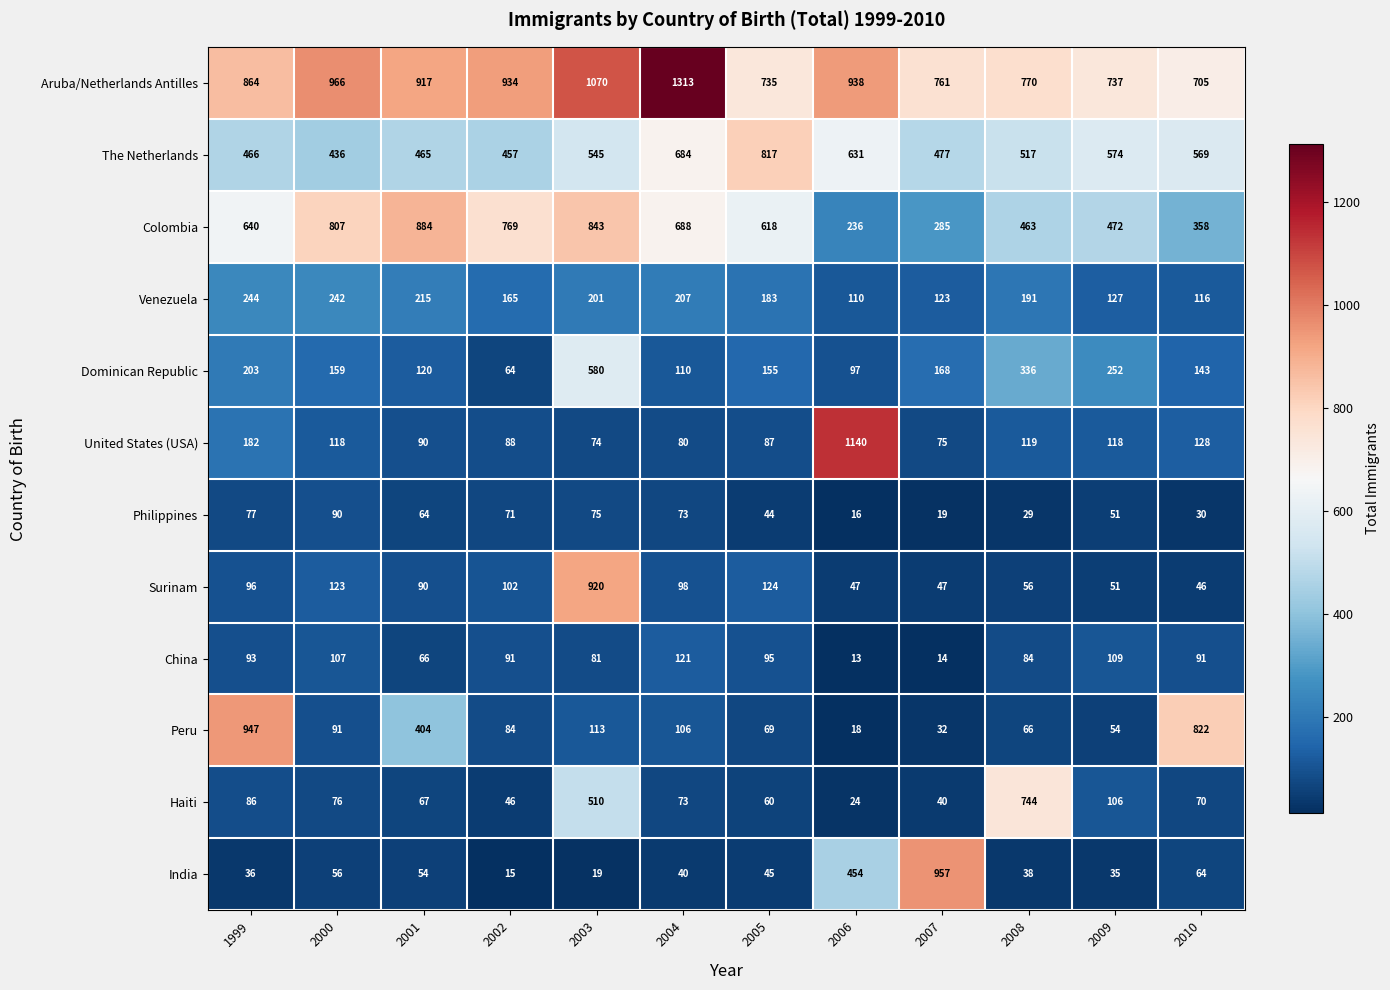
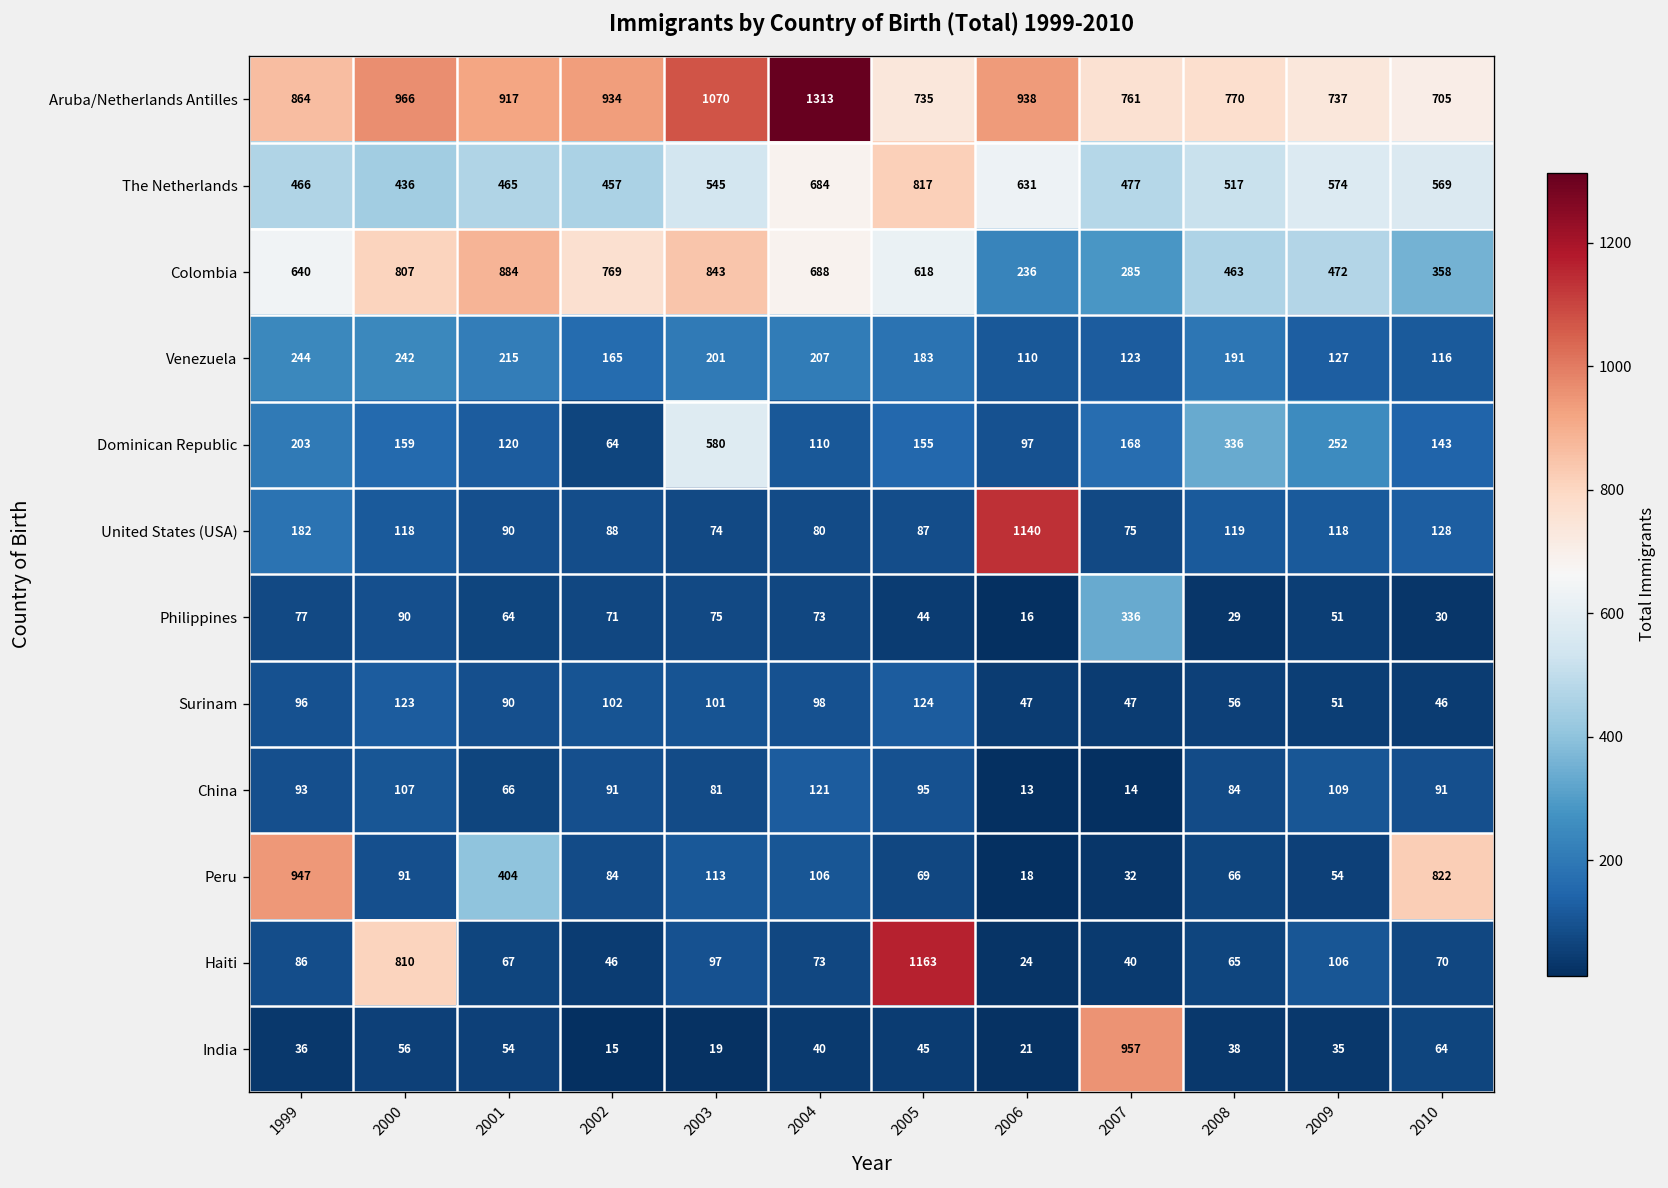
  {
    "Aruba/Netherlands Antilles": {
      "1999": 864,
      "2000": 966,
      "2001": 917,
      "2002": 934,
      "2003": 1070,
      "2004": 1313,
      "2005": 735,
      "2006": 938,
      "2007": 761,
      "2008": 770,
      "2009": 737,
      "2010": 705
    },
    "The Netherlands": {
      "1999": 466,
      "2000": 436,
      "2001": 465,
      "2002": 457,
      "2003": 545,
      "2004": 684,
      "2005": 817,
      "2006": 631,
      "2007": 477,
      "2008": 517,
      "2009": 574,
      "2010": 569
    },
    "Colombia": {
      "1999": 640,
      "2000": 807,
      "2001": 884,
      "2002": 769,
      "2003": 843,
      "2004": 688,
      "2005": 618,
      "2006": 236,
      "2007": 285,
      "2008": 463,
      "2009": 472,
      "2010": 358
    },
    "Venezuela": {
      "1999": 244,
      "2000": 242,
      "2001": 215,
      "2002": 165,
      "2003": 201,
      "2004": 207,
      "2005": 183,
      "2006": 110,
      "2007": 123,
      "2008": 191,
      "2009": 127,
      "2010": 116
    },
    "Dominican Republic": {
      "1999": 203,
      "2000": 159,
      "2001": 120,
      "2002": 64,
      "2003": 580,
      "2004": 110,
      "2005": 155,
      "2006": 97,
      "2007": 168,
      "2008": 336,
      "2009": 252,
      "2010": 143
    },
    "United States (USA)": {
      "1999": 182,
      "2000": 118,
      "2001": 90,
      "2002": 88,
      "2003": 74,
      "2004": 80,
      "2005": 87,
      "2006": 1140,
      "2007": 75,
      "2008": 119,
      "2009": 118,
      "2010": 128
    },
    "Philippines": {
      "1999": 77,
      "2000": 90,
      "2001": 64,
      "2002": 71,
      "2003": 75,
      "2004": 73,
      "2005": 44,
      "2006": 16,
-     "2007": 19,
+     "2007": 336,
      "2008": 29,
      "2009": 51,
      "2010": 30
    },
    "Surinam": {
      "1999": 96,
      "2000": 123,
      "2001": 90,
      "2002": 102,
-     "2003": 920,
+     "2003": 101,
      "2004": 98,
      "2005": 124,
      "2006": 47,
      "2007": 47,
      "2008": 56,
      "2009": 51,
      "2010": 46
    },
    "China": {
      "1999": 93,
      "2000": 107,
      "2001": 66,
      "2002": 91,
      "2003": 81,
      "2004": 121,
      "2005": 95,
      "2006": 13,
      "2007": 14,
      "2008": 84,
      "2009": 109,
      "2010": 91
    },
    "Peru": {
      "1999": 947,
      "2000": 91,
      "2001": 404,
      "2002": 84,
      "2003": 113,
      "2004": 106,
      "2005": 69,
      "2006": 18,
      "2007": 32,
      "2008": 66,
      "2009": 54,
      "2010": 822
    },
    "Haiti": {
      "1999": 86,
-     "2000": 76,
+     "2000": 810,
      "2001": 67,
      "2002": 46,
-     "2003": 510,
+     "2003": 97,
      "2004": 73,
-     "2005": 60,
+     "2005": 1163,
      "2006": 24,
      "2007": 40,
-     "2008": 744,
+     "2008": 65,
      "2009": 106,
      "2010": 70
    },
    "India": {
      "1999": 36,
      "2000": 56,
      "2001": 54,
      "2002": 15,
      "2003": 19,
      "2004": 40,
      "2005": 45,
-     "2006": 454,
+     "2006": 21,
      "2007": 957,
      "2008": 38,
      "2009": 35,
      "2010": 64
    }
  }
